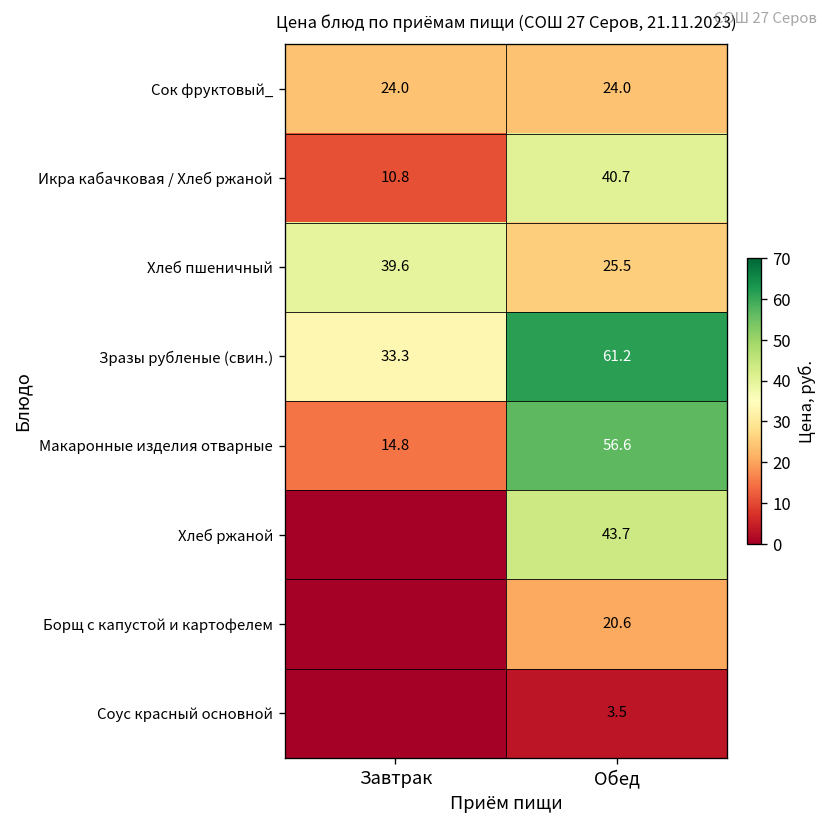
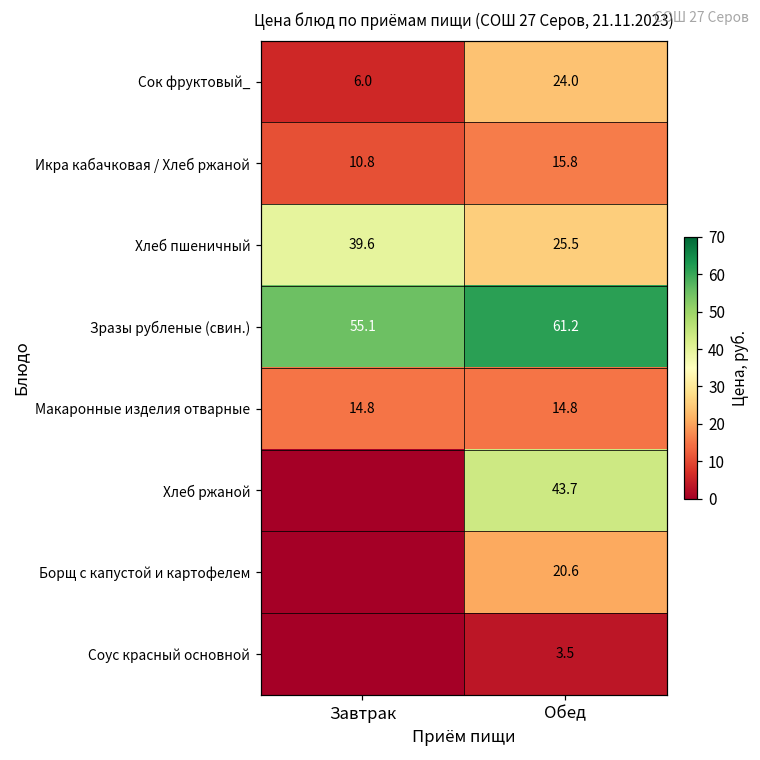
  {
    "Сок фруктовый_": {
-     "Завтрак": 24.0,
+     "Завтрак": 6.0,
      "Обед": 24.0
    },
    "Икра кабачковая / Хлеб ржаной": {
      "Завтрак": 10.8,
-     "Обед": 40.7
+     "Обед": 15.8
    },
    "Хлеб пшеничный": {
      "Завтрак": 39.6,
      "Обед": 25.5
    },
    "Зразы рубленые (свин.)": {
-     "Завтрак": 33.3,
+     "Завтрак": 55.1,
      "Обед": 61.2
    },
    "Макаронные изделия отварные": {
      "Завтрак": 14.8,
-     "Обед": 56.6
+     "Обед": 14.8
    },
    "Хлеб ржаной": {
      "Обед": 43.7
    },
    "Борщ с капустой и картофелем": {
      "Обед": 20.6
    },
    "Соус красный основной": {
      "Обед": 3.5
    }
  }
